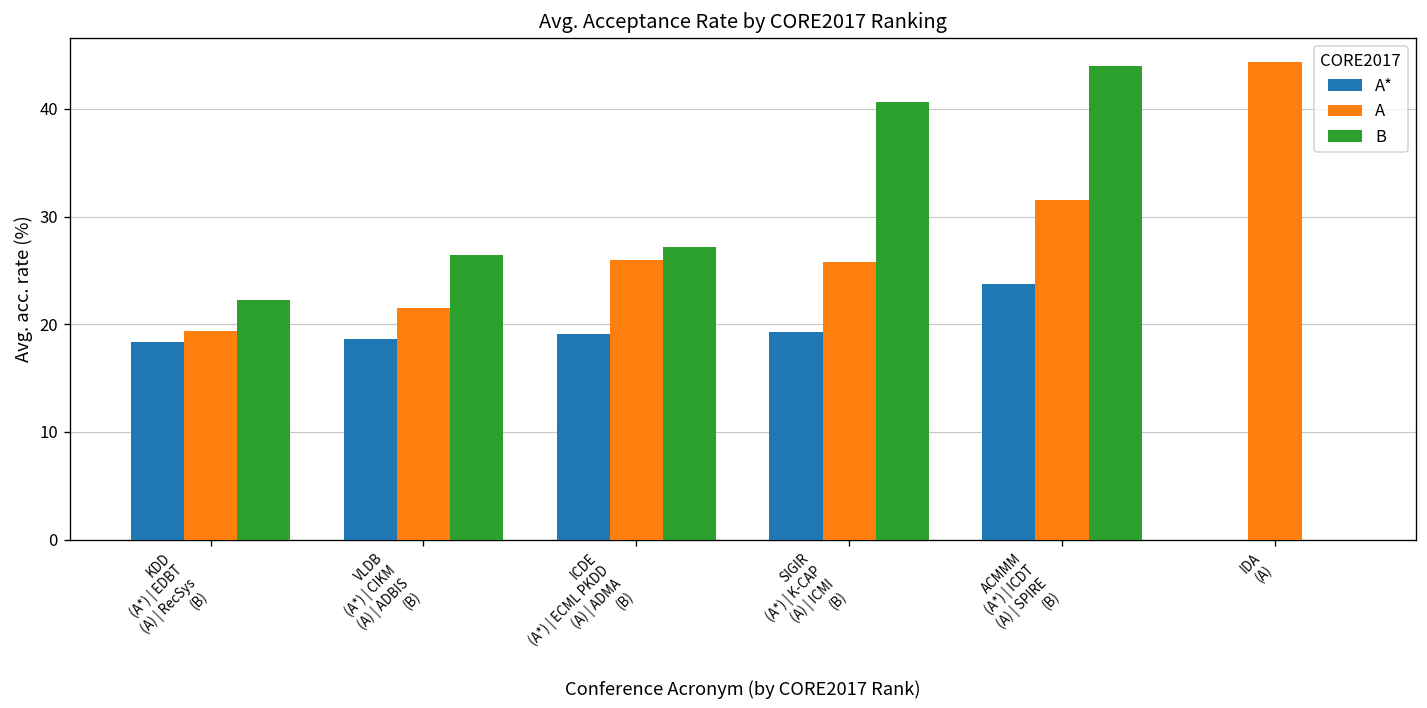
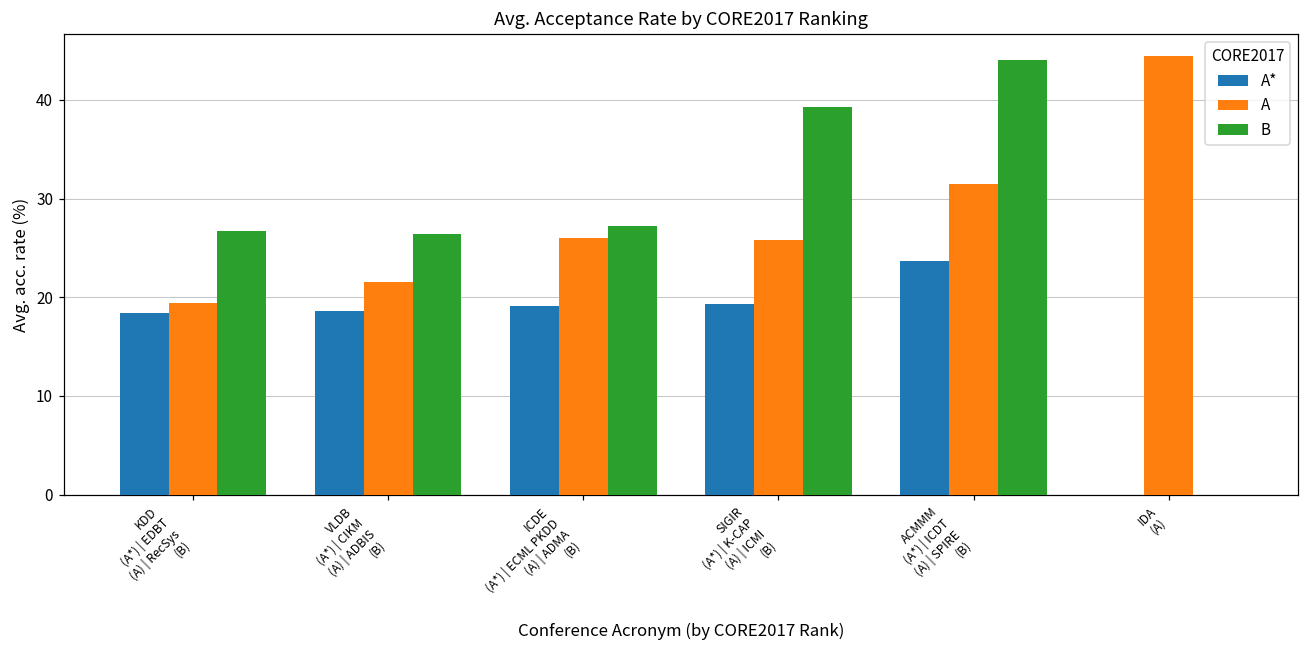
  {
    "A*": {
      "KDD (A*) | EDBT (A) | RecSys (B)": 18,
      "VLDB (A*) | CIKM (A) | ADBIS (B)": 19,
      "ICDE (A*) | ECML PKDD (A) | ADMA (B)": 19,
      "SIGIR (A*) | K-CAP (A) | ICMI (B)": 19,
      "ACMMM (A*) | ICDT (A) | SPIRE (B)": 24,
      "IDA (A)": 0
    },
    "A": {
      "KDD (A*) | EDBT (A) | RecSys (B)": 19,
      "VLDB (A*) | CIKM (A) | ADBIS (B)": 22,
      "ICDE (A*) | ECML PKDD (A) | ADMA (B)": 26,
      "SIGIR (A*) | K-CAP (A) | ICMI (B)": 26,
      "ACMMM (A*) | ICDT (A) | SPIRE (B)": 32,
      "IDA (A)": 44
    },
    "B": {
-     "KDD (A*) | EDBT (A) | RecSys (B)": 22,
+     "KDD (A*) | EDBT (A) | RecSys (B)": 27,
      "VLDB (A*) | CIKM (A) | ADBIS (B)": 26,
      "ICDE (A*) | ECML PKDD (A) | ADMA (B)": 27,
-     "SIGIR (A*) | K-CAP (A) | ICMI (B)": 41,
+     "SIGIR (A*) | K-CAP (A) | ICMI (B)": 39,
      "ACMMM (A*) | ICDT (A) | SPIRE (B)": 44,
      "IDA (A)": 0
    }
  }
